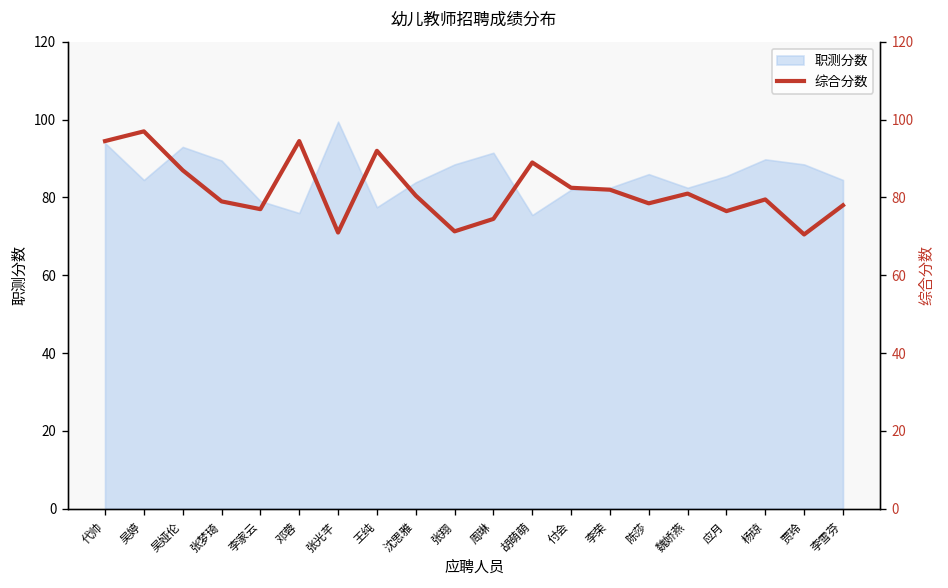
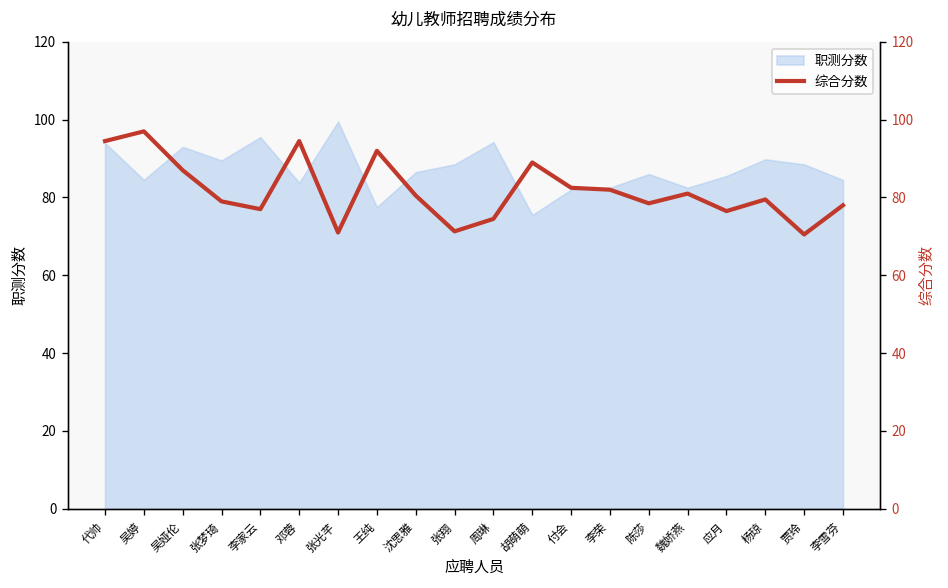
  {
    "职测分数": {
      "代帅": 94,
      "吴婷": 85,
      "吴娅伦": 93,
      "张梦琦": 90,
-     "李家云": 79,
-     "邓蓉": 76,
+     "李家云": 96,
+     "邓蓉": 84,
      "张光芊": 100,
      "王纯": 78,
-     "沈思雅": 84,
+     "沈思雅": 87,
      "张翔": 89,
-     "周琳": 92,
+     "周琳": 94,
      "胡萌萌": 76,
      "付会": 82,
      "李荣": 83,
      "陈莎": 86,
      "魏娇燕": 83,
      "应月": 86,
      "杨琼": 90,
      "贾玲": 89,
      "李雪芬": 85
    },
    "综合分数": {
      "代帅": 95,
      "吴婷": 97,
      "吴娅伦": 87,
      "张梦琦": 79,
      "李家云": 77,
      "邓蓉": 95,
      "张光芊": 71,
      "王纯": 92,
      "沈思雅": 81,
      "张翔": 71,
      "周琳": 75,
      "胡萌萌": 89,
      "付会": 83,
      "李荣": 82,
      "陈莎": 79,
      "魏娇燕": 81,
      "应月": 77,
      "杨琼": 80,
      "贾玲": 71,
      "李雪芬": 78
    }
  }
